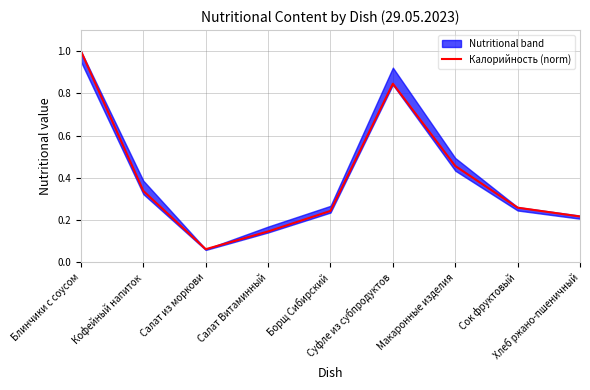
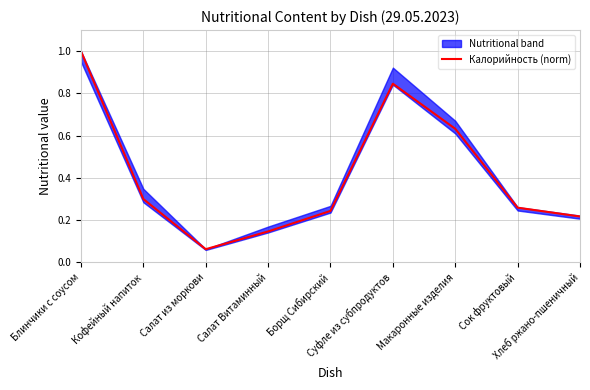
  {
    "Калорийность (norm)": {
-     "Кофейный напиток": 0.34,
+     "Кофейный напиток": 0.30,
      "Салат Витаминный": 0.15,
      "Борщ Сибирский": 0.24,
      "Суфле из субпродуктов": 0.85,
-     "Макаронные изделия": 0.46
+     "Макаронные изделия": 0.63
    }
  }
